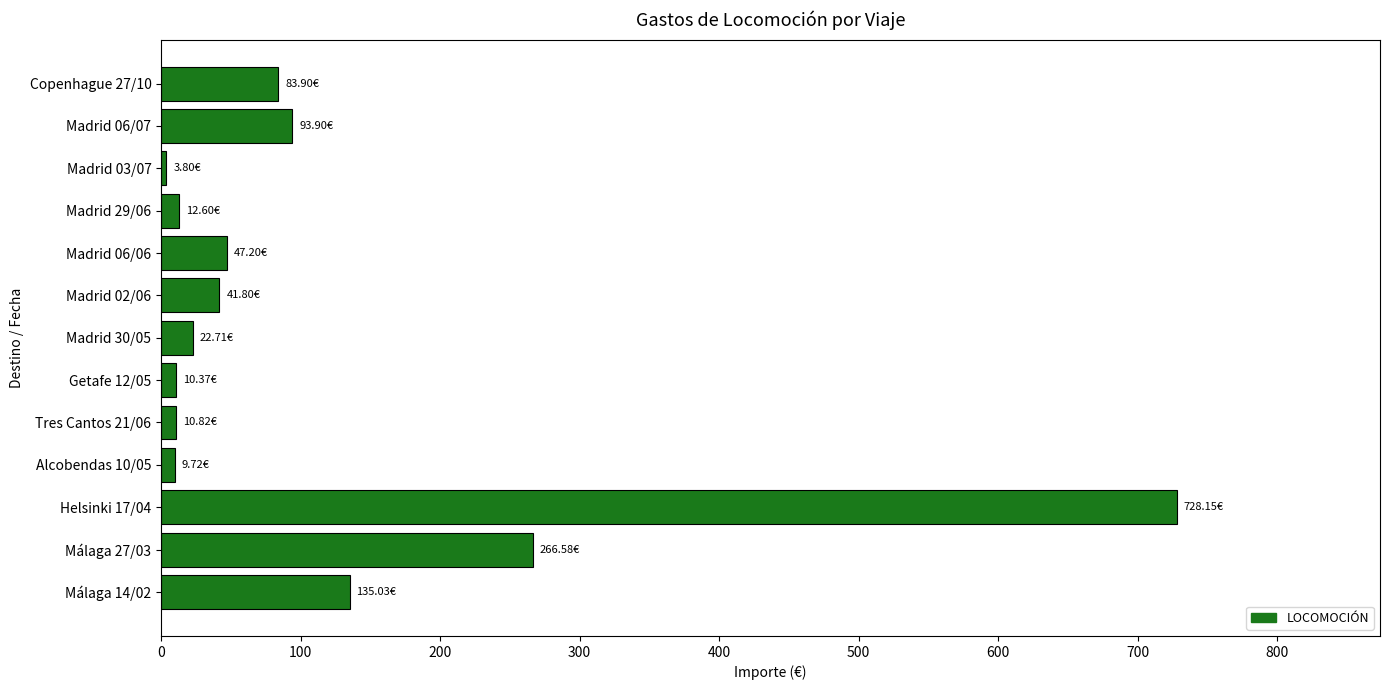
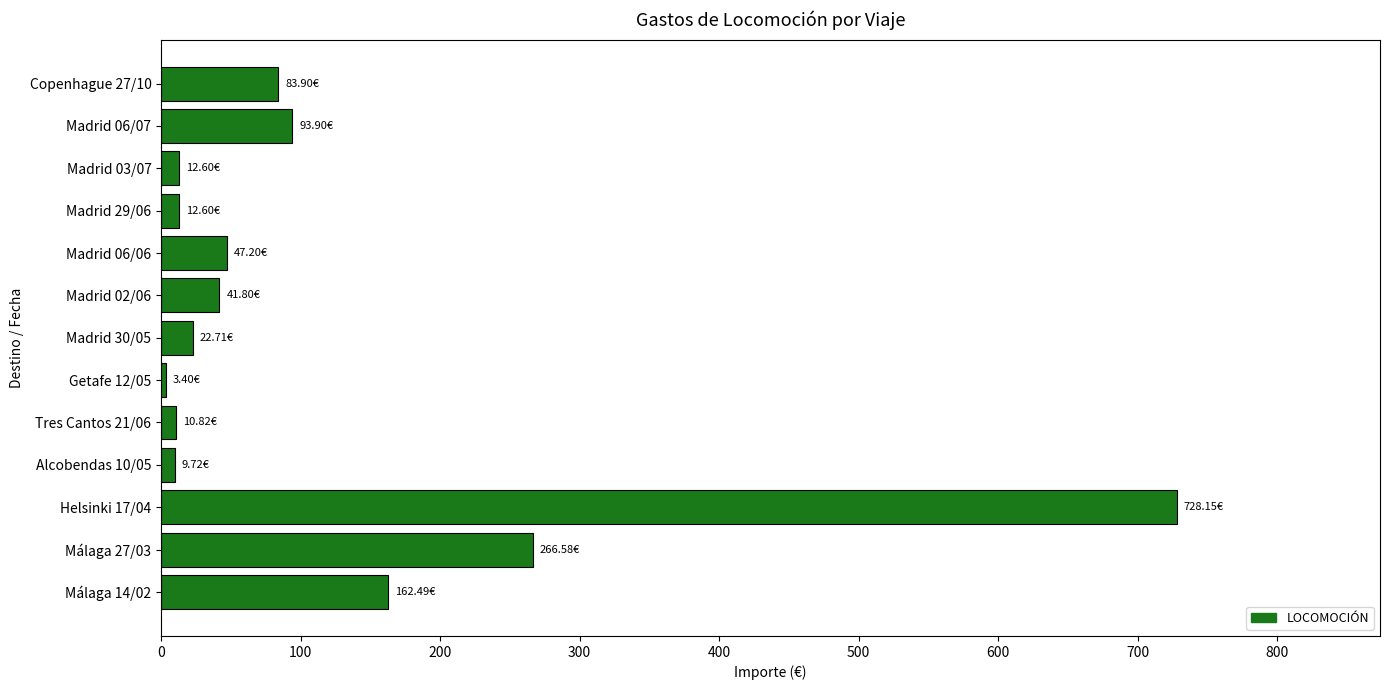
  {
    "Copenhague 27/10": "83.90€",
    "Madrid 06/07": "93.90€",
-   "Madrid 03/07": "3.80€",
+   "Madrid 03/07": "12.60€",
    "Madrid 29/06": "12.60€",
    "Madrid 06/06": "47.20€",
    "Madrid 02/06": "41.80€",
    "Madrid 30/05": "22.71€",
-   "Getafe 12/05": "10.37€",
+   "Getafe 12/05": "3.40€",
    "Tres Cantos 21/06": "10.82€",
    "Alcobendas 10/05": "9.72€",
    "Helsinki 17/04": "728.15€",
    "Málaga 27/03": "266.58€",
-   "Málaga 14/02": "135.03€"
+   "Málaga 14/02": "162.49€"
  }
